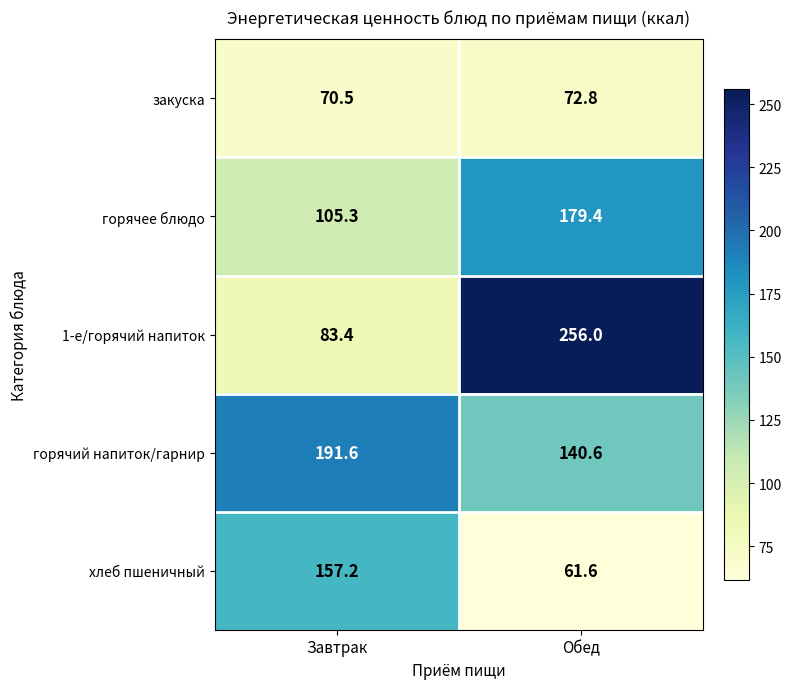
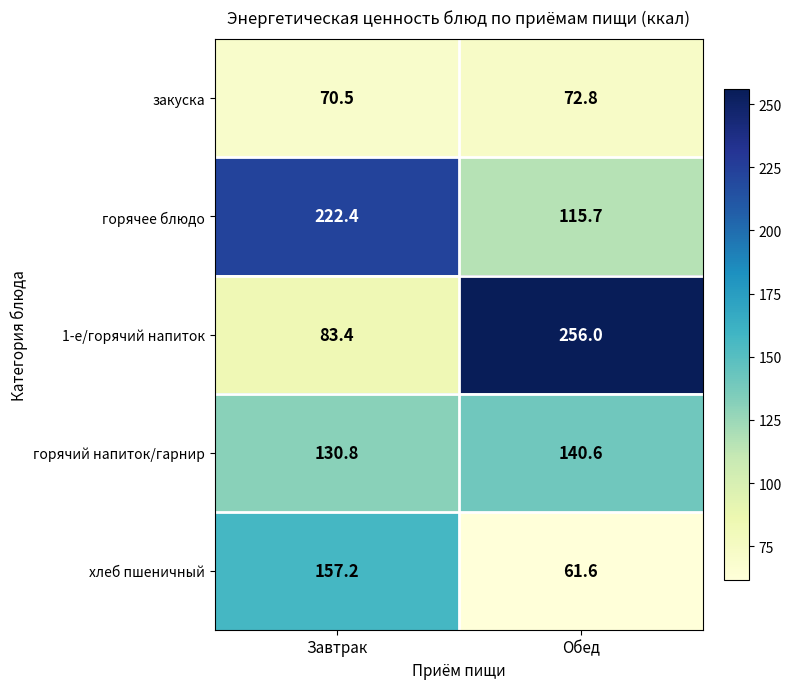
  {
    "закуска": {
      "Завтрак": 70.5,
      "Обед": 72.8
    },
    "горячее блюдо": {
-     "Завтрак": 105.3,
-     "Обед": 179.4
+     "Завтрак": 222.4,
+     "Обед": 115.7
    },
    "1-е/горячий напиток": {
      "Завтрак": 83.4,
      "Обед": 256.0
    },
    "горячий напиток/гарнир": {
-     "Завтрак": 191.6,
+     "Завтрак": 130.8,
      "Обед": 140.6
    },
    "хлеб пшеничный": {
      "Завтрак": 157.2,
      "Обед": 61.6
    }
  }
